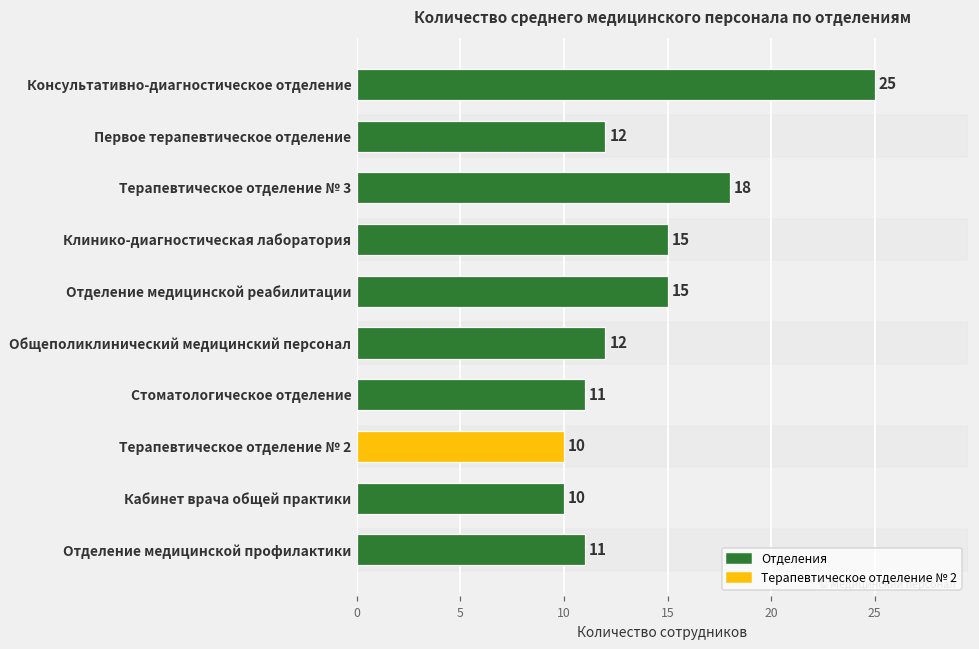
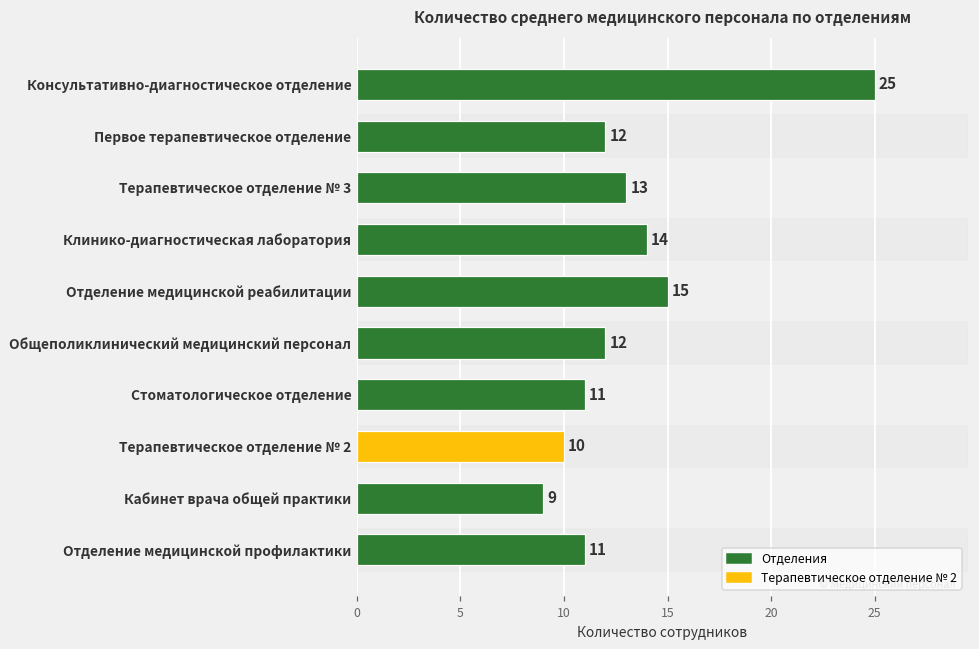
  {
    "Консультативно-диагностическое отделение": 25,
    "Первое терапевтическое отделение": 12,
-   "Терапевтическое отделение № 3": 18,
-   "Клинико-диагностическая лаборатория": 15,
+   "Терапевтическое отделение № 3": 13,
+   "Клинико-диагностическая лаборатория": 14,
    "Отделение медицинской реабилитации": 15,
    "Общеполиклинический медицинский персонал": 12,
    "Стоматологическое отделение": 11,
    "Терапевтическое отделение № 2": 10,
-   "Кабинет врача общей практики": 10,
+   "Кабинет врача общей практики": 9,
    "Отделение медицинской профилактики": 11
  }
